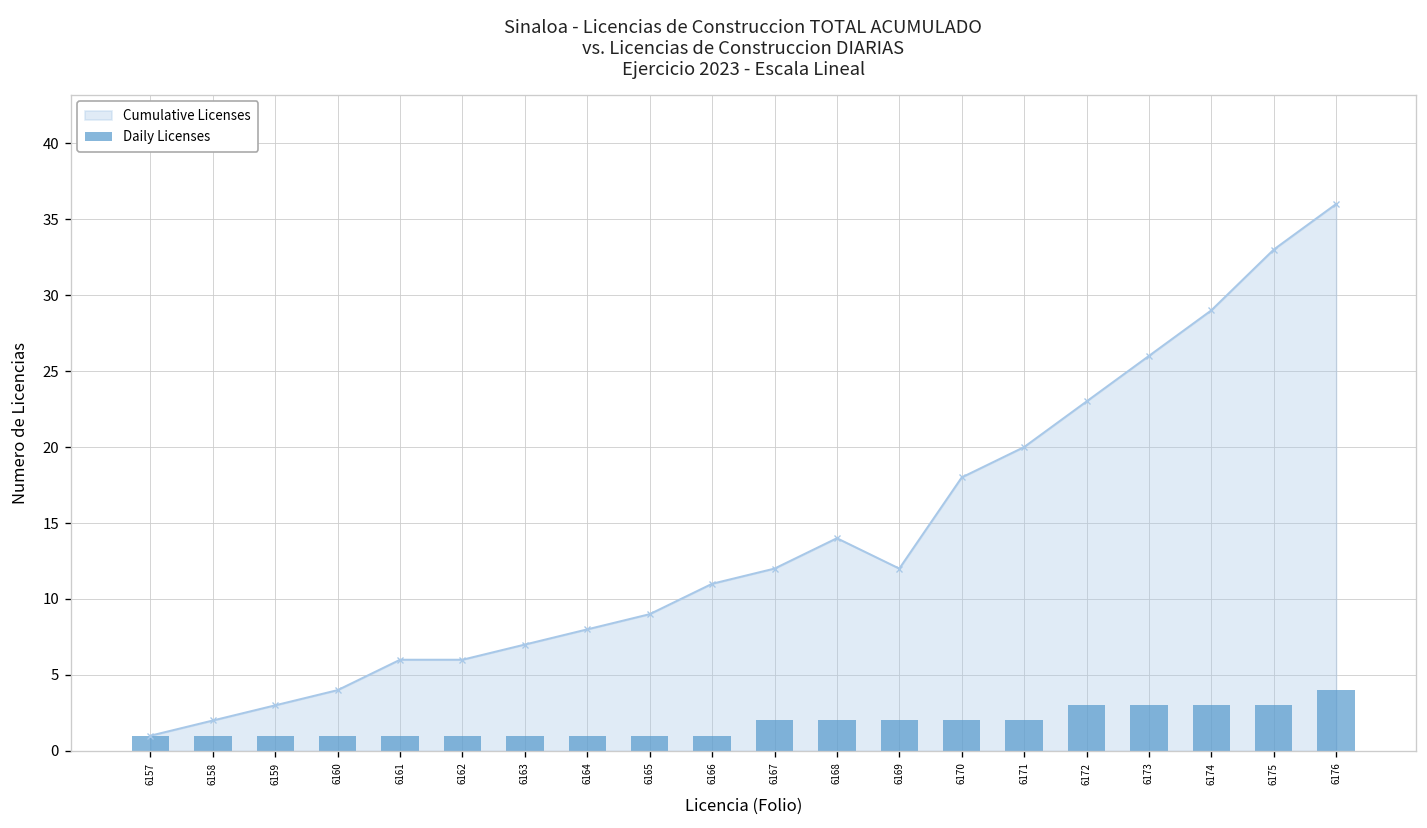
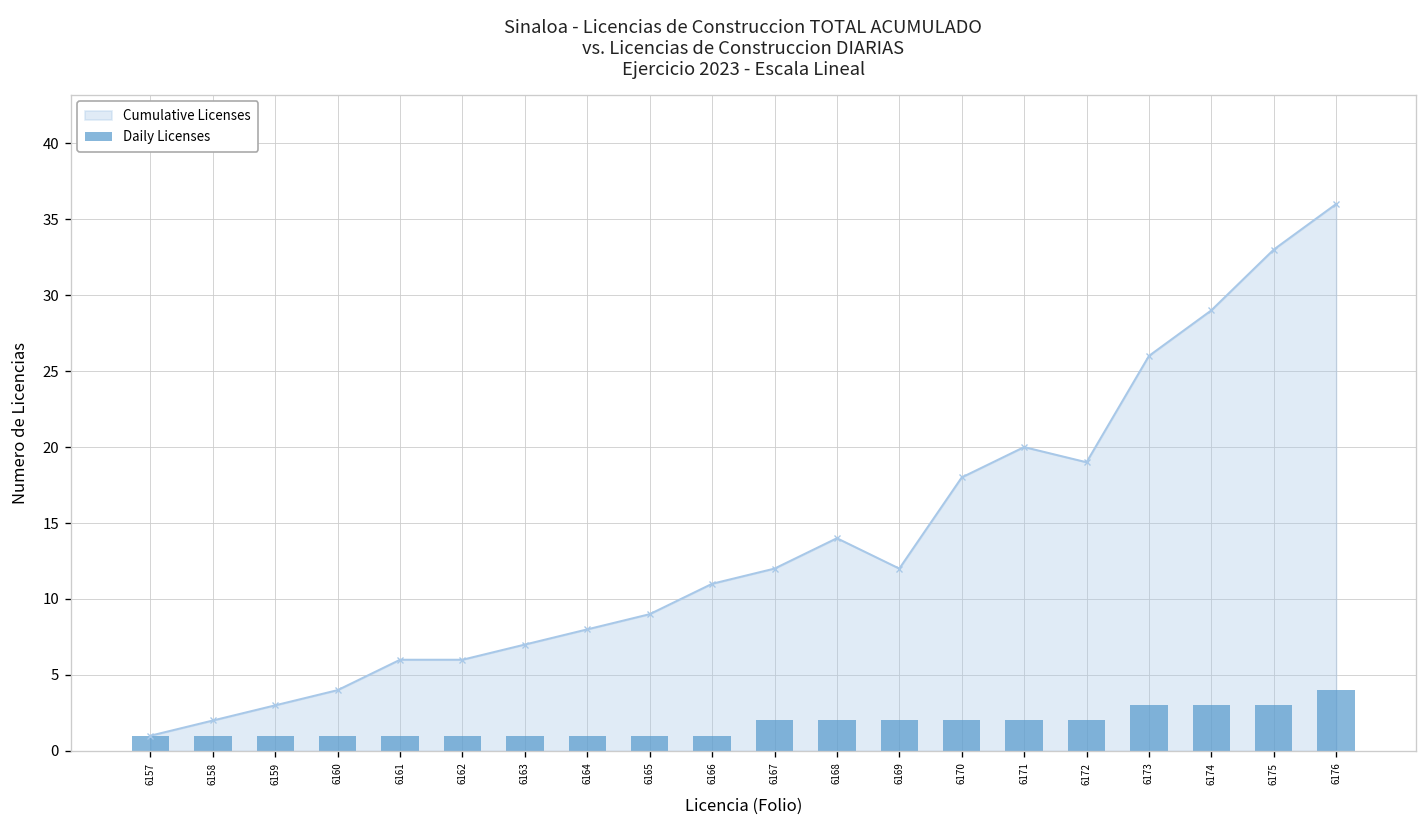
  {
    "Cumulative Licenses": {
      "6157": 1,
      "6158": 2,
      "6159": 3,
      "6160": 4,
      "6161": 6,
      "6162": 6,
      "6163": 7,
      "6164": 8,
      "6165": 9,
      "6166": 11,
      "6167": 12,
      "6168": 14,
      "6169": 12,
      "6170": 18,
      "6171": 20,
-     "6172": 23,
+     "6172": 19,
      "6173": 26,
      "6174": 29,
      "6175": 33,
      "6176": 36
    },
    "Daily Licenses": {
      "6157": 1,
      "6158": 1,
      "6159": 1,
      "6160": 1,
      "6161": 1,
      "6162": 1,
      "6163": 1,
      "6164": 1,
      "6165": 1,
      "6166": 1,
      "6167": 2,
      "6168": 2,
      "6169": 2,
      "6170": 2,
      "6171": 2,
-     "6172": 3,
+     "6172": 2,
      "6173": 3,
      "6174": 3,
      "6175": 3,
      "6176": 4
    }
  }
